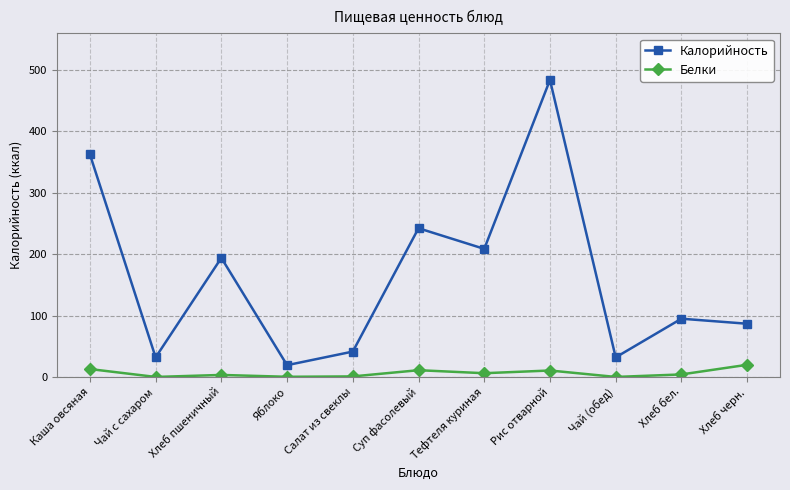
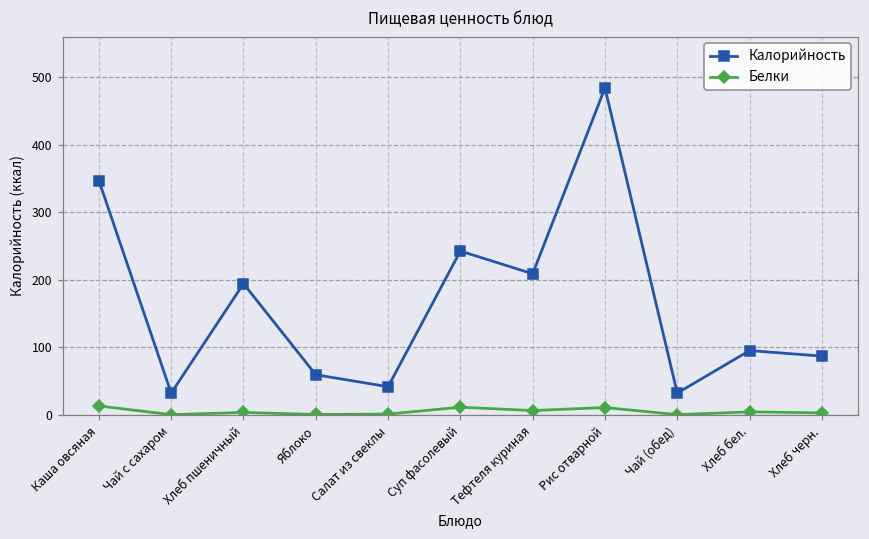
  {
    "Калорийность": {
-     "Каша овсяная": 360,
+     "Каша овсяная": 350,
      "Чай с сахаром": 30,
      "Хлеб пшеничный": 190,
-     "Яблоко": 20,
+     "Яблоко": 60,
      "Салат из свеклы": 40,
      "Суп фасолевый": 240,
      "Тефтеля куриная": 210,
      "Рис отварной": 480,
      "Чай (обед)": 30,
      "Хлеб бел.": 90,
      "Хлеб черн.": 90
    },
    "Белки": {
      "Каша овсяная": 10,
      "Чай с сахаром": 0,
      "Хлеб пшеничный": 0,
      "Яблоко": 0,
      "Салат из свеклы": 0,
      "Суп фасолевый": 10,
      "Тефтеля куриная": 10,
      "Рис отварной": 10,
      "Чай (обед)": 0,
      "Хлеб бел.": 0,
-     "Хлеб черн.": 20
+     "Хлеб черн.": 0
    }
  }
